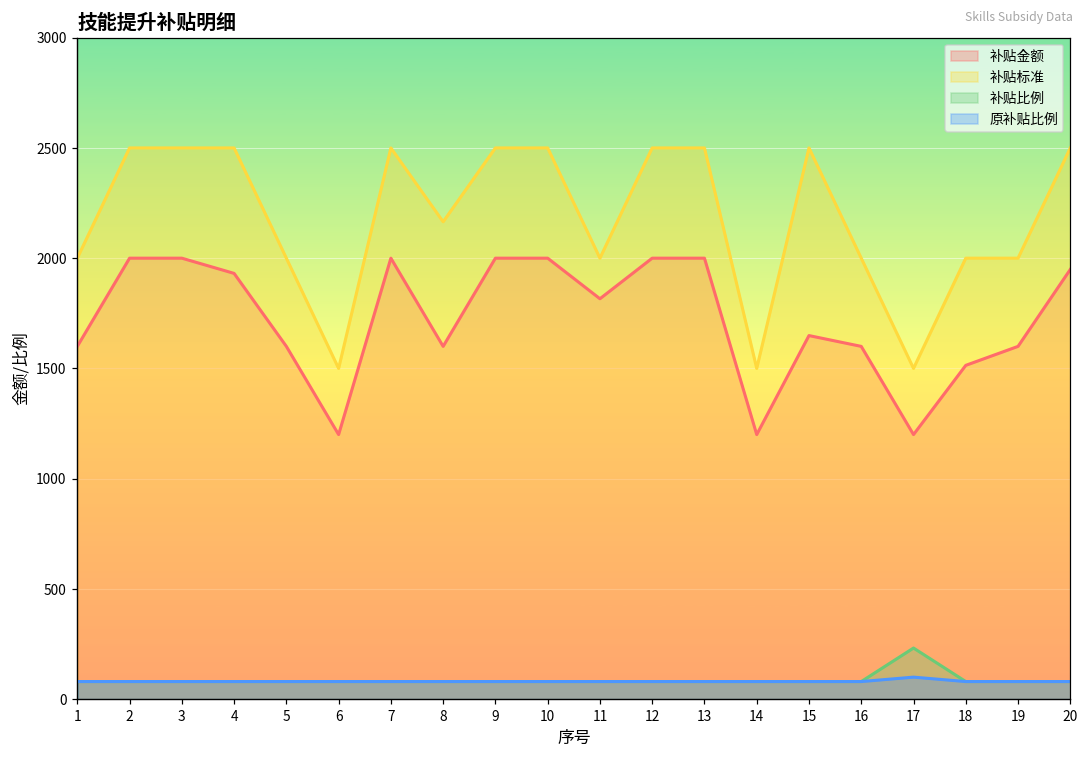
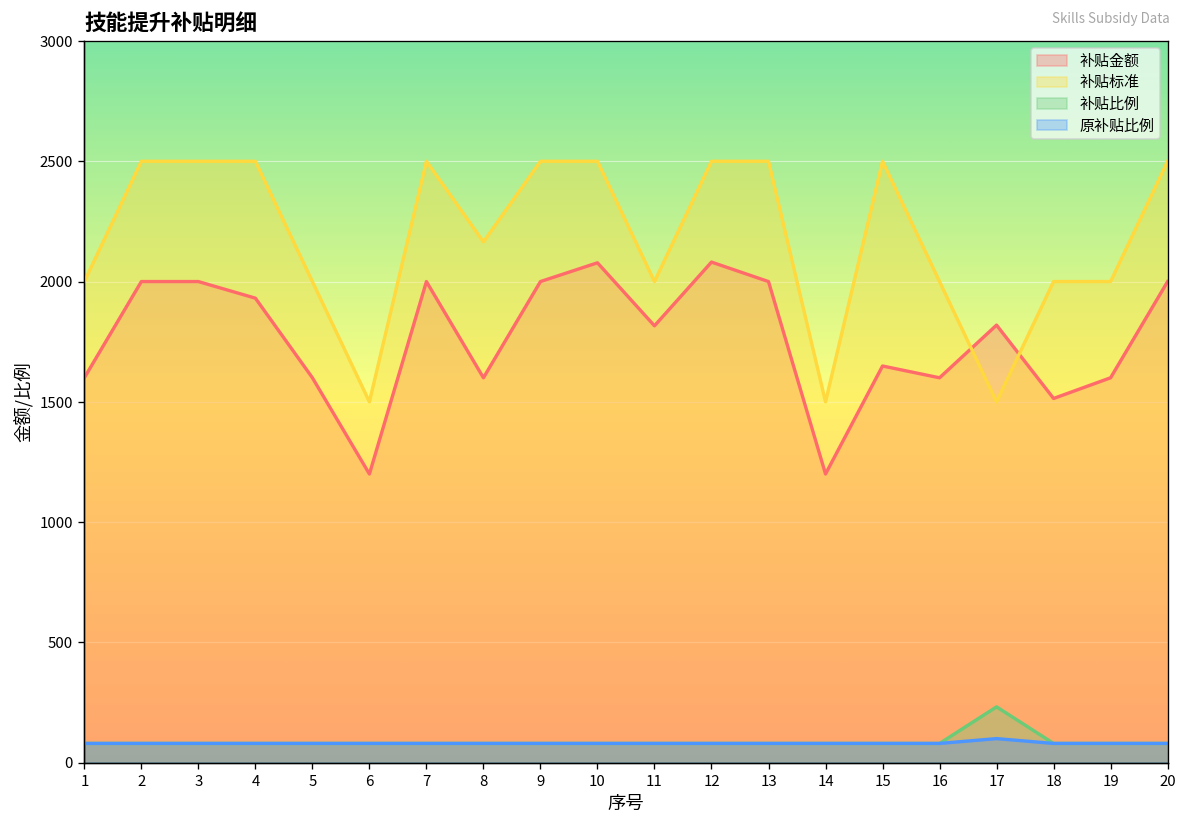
  {
    "补贴金额": {
      "1": 1600,
      "2": 2000,
      "3": 2000,
      "4": 1930,
      "5": 1600,
      "6": 1200,
      "7": 2000,
      "8": 1600,
      "9": 2000,
-     "10": 2000,
+     "10": 2080,
      "11": 1820,
-     "12": 2000,
+     "12": 2080,
      "13": 2000,
      "14": 1200,
      "15": 1650,
      "16": 1600,
-     "17": 1200,
+     "17": 1820,
      "18": 1510,
      "19": 1600,
-     "20": 1950
+     "20": 2000
    },
    "补贴标准": {
      "1": 2000,
      "2": 2500,
      "3": 2500,
      "4": 2500,
      "5": 2000,
      "6": 1500,
      "7": 2500,
      "8": 2170,
      "9": 2500,
      "10": 2500,
      "11": 2000,
      "12": 2500,
      "13": 2500,
      "14": 1500,
      "15": 2500,
      "16": 2000,
      "17": 1500,
      "18": 2000,
      "19": 2000,
      "20": 2500
    },
    "补贴比例": {
      "17": 230
    },
    "原补贴比例": {
      "17": 100
    }
  }
